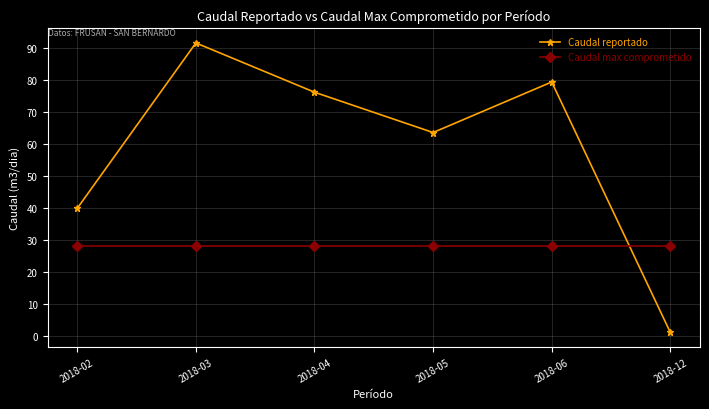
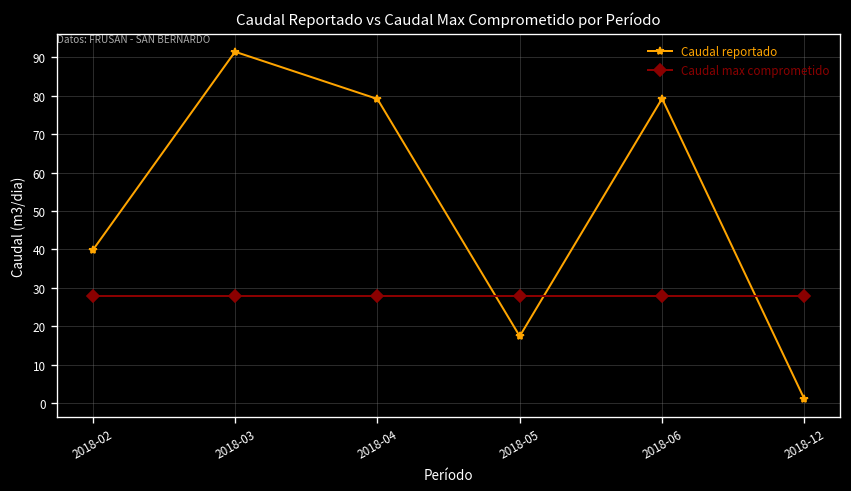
  {
    "Caudal reportado": {
      "2018-02": 40,
      "2018-03": 92,
-     "2018-04": 76,
-     "2018-05": 64,
+     "2018-04": 79,
+     "2018-05": 17,
      "2018-06": 79,
      "2018-12": 1
    },
    "Caudal max comprometido": {
      "2018-02": 28,
      "2018-03": 28,
      "2018-04": 28,
      "2018-05": 28,
      "2018-06": 28,
      "2018-12": 28
    }
  }
